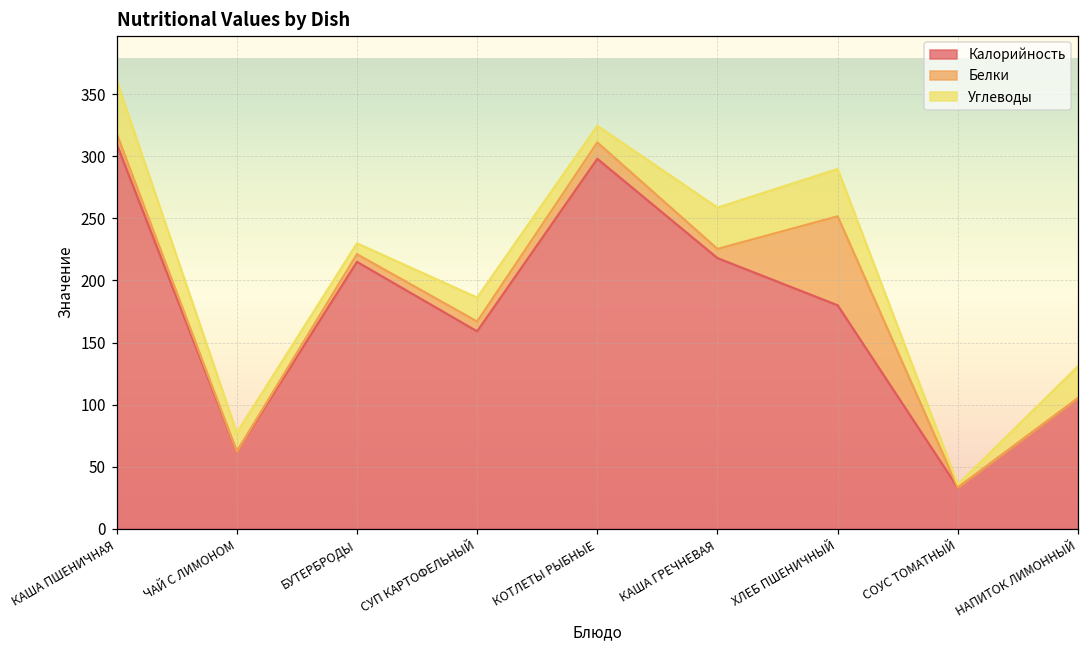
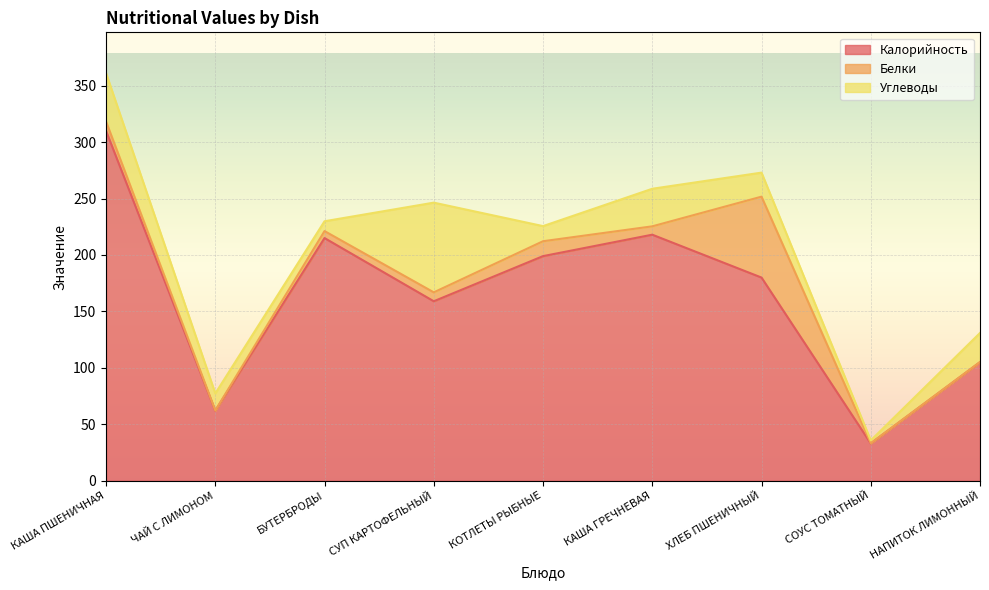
  {
    "Калорийность": {
      "КАША ПШЕНИЧНАЯ": 310,
      "БУТЕРБРОДЫ": 215,
      "СУП КАРТОФЕЛЬНЫЙ": 159,
-     "КОТЛЕТЫ РЫБНЫЕ": 298,
+     "КОТЛЕТЫ РЫБНЫЕ": 199,
      "КАША ГРЕЧНЕВАЯ": 218,
      "ХЛЕБ ПШЕНИЧНЫЙ": 180
    },
    "Белки": {
      "КАША ПШЕНИЧНАЯ": 8,
      "БУТЕРБРОДЫ": 6,
      "СУП КАРТОФЕЛЬНЫЙ": 8,
      "КОТЛЕТЫ РЫБНЫЕ": 13,
      "КАША ГРЕЧНЕВАЯ": 7,
      "ХЛЕБ ПШЕНИЧНЫЙ": 72
    },
    "Углеводы": {
      "КАША ПШЕНИЧНАЯ": 43,
      "ЧАЙ С ЛИМОНОМ": 15,
      "БУТЕРБРОДЫ": 9,
-     "СУП КАРТОФЕЛЬНЫЙ": 19,
+     "СУП КАРТОФЕЛЬНЫЙ": 80,
      "КОТЛЕТЫ РЫБНЫЕ": 13,
      "КАША ГРЕЧНЕВАЯ": 33,
-     "ХЛЕБ ПШЕНИЧНЫЙ": 38,
+     "ХЛЕБ ПШЕНИЧНЫЙ": 21,
      "СОУС ТОМАТНЫЙ": 3,
      "НАПИТОК ЛИМОННЫЙ": 26
    }
  }
